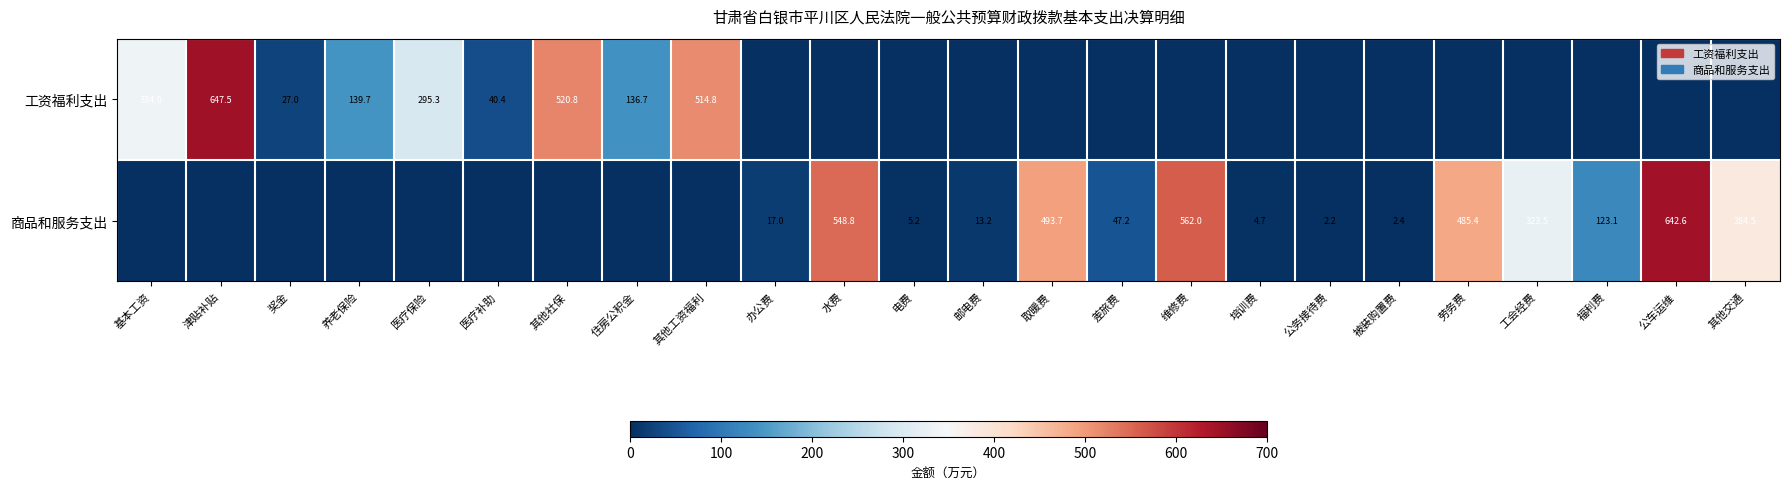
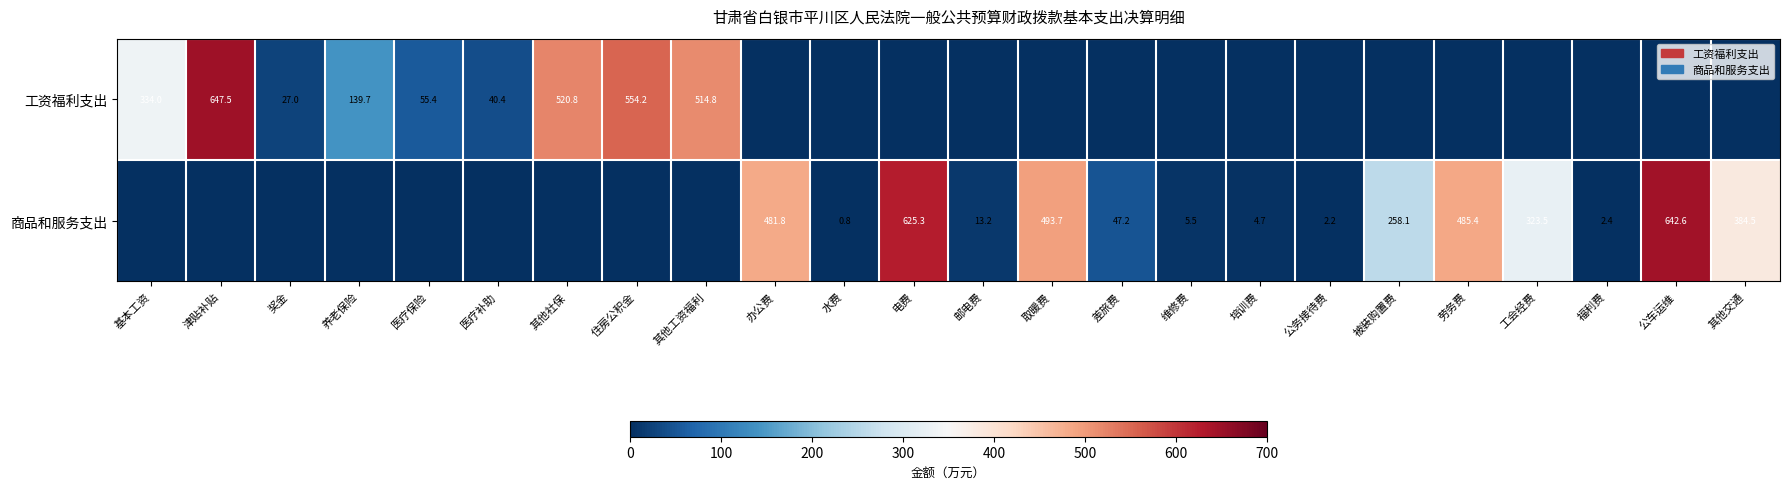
  {
    "工资福利支出": {
      "津贴补贴": 647.5,
      "奖金": 27.0,
      "养老保险": 139.7,
-     "医疗保险": 295.3,
+     "医疗保险": 55.4,
      "医疗补助": 40.4,
      "其他社保": 520.8,
-     "住房公积金": 136.7,
+     "住房公积金": 554.2,
      "其他工资福利": 514.8
    },
    "商品和服务支出": {
-     "办公费": 17.0,
-     "水费": 548.8,
-     "电费": 5.2,
+     "办公费": 481.8,
+     "水费": 0.8,
+     "电费": 625.3,
      "邮电费": 13.2,
      "取暖费": 493.7,
      "差旅费": 47.2,
-     "维修费": 562.0,
+     "维修费": 5.5,
      "培训费": 4.7,
      "公务接待费": 2.2,
-     "被装购置费": 2.4,
+     "被装购置费": 258.1,
      "劳务费": 485.4,
-     "福利费": 123.1,
+     "福利费": 2.4,
      "公车运维": 642.6
    }
  }
